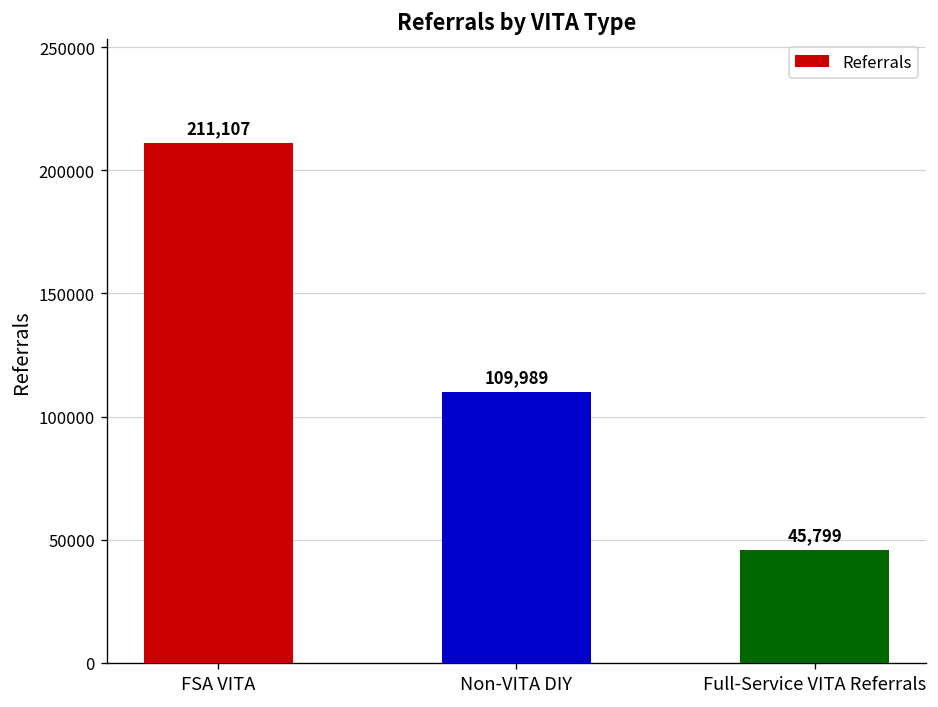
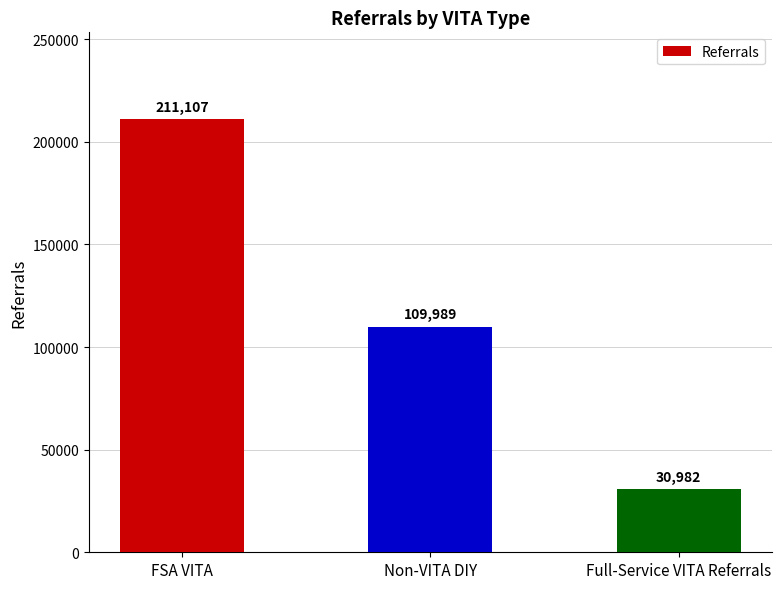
  {
    "FSA VITA": "211,107",
    "Non-VITA DIY": "109,989",
-   "Full-Service VITA Referrals": "45,799"
+   "Full-Service VITA Referrals": "30,982"
  }
